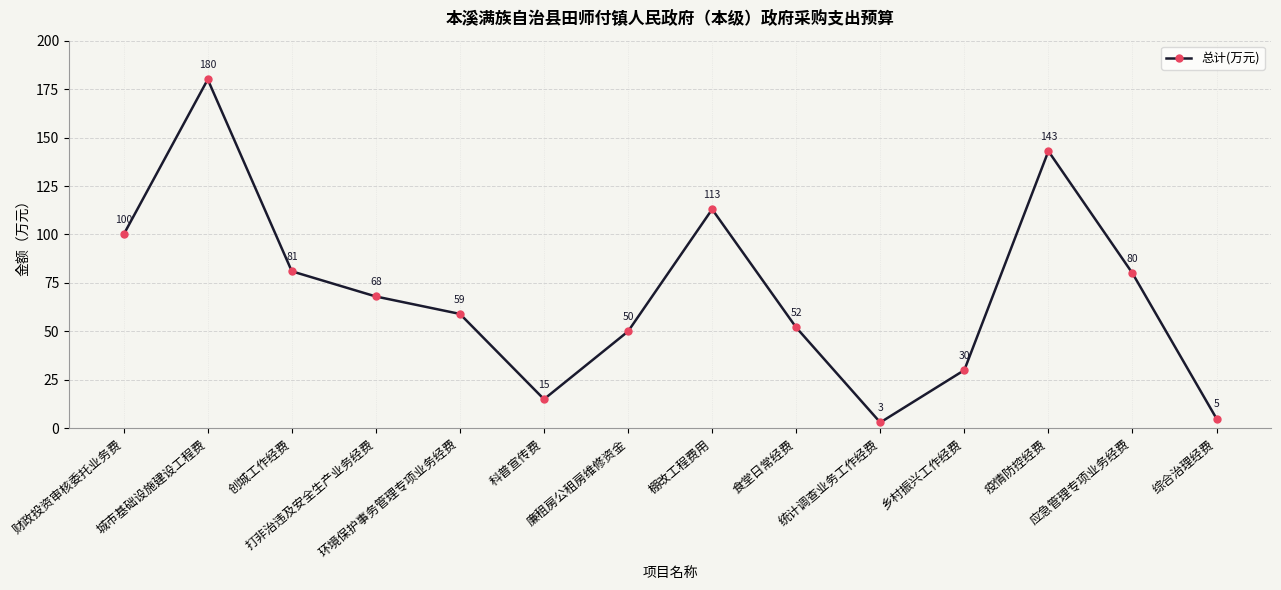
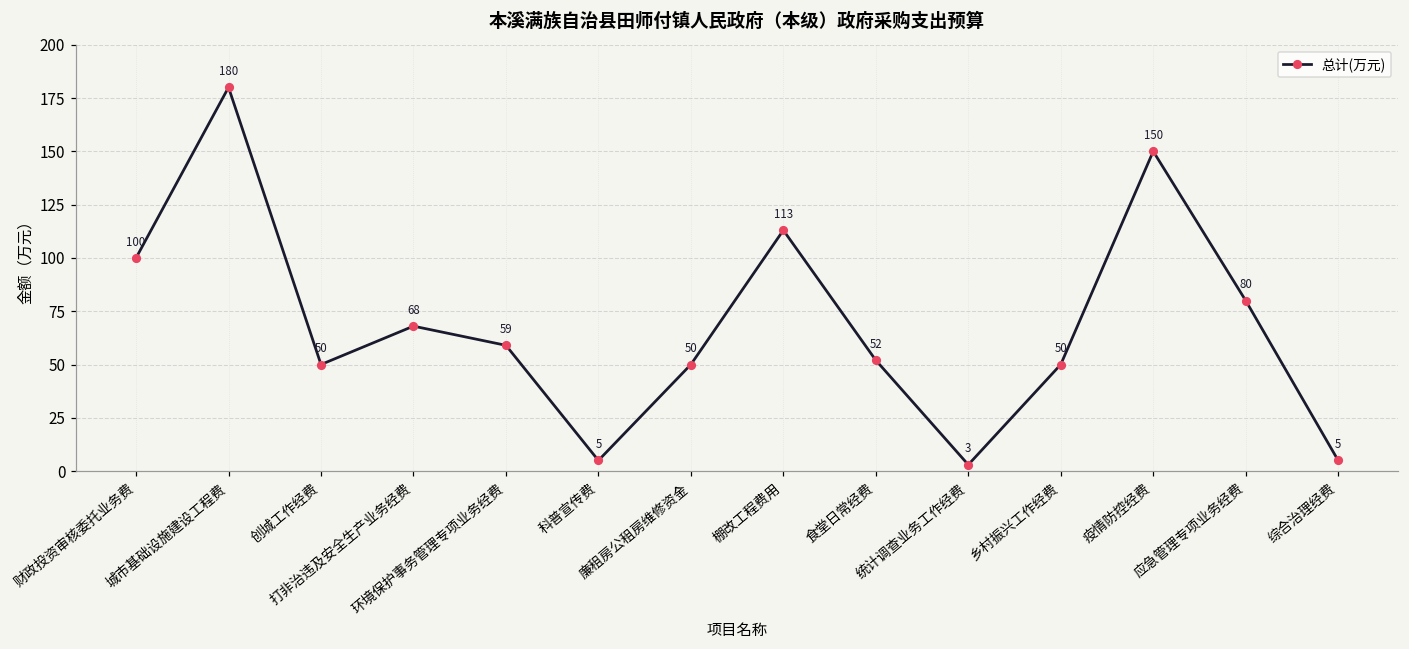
  {
    "财政投资审核委托业务费": 100,
    "城市基础设施建设工程费": 180,
-   "创城工作经费": 81,
+   "创城工作经费": 50,
    "打非治违及安全生产业务经费": 68,
    "环境保护事务管理专项业务经费": 59,
-   "科普宣传费": 15,
+   "科普宣传费": 5,
    "廉租房公租房维修资金": 50,
    "棚改工程费用": 113,
    "食堂日常经费": 52,
    "统计调查业务工作经费": 3,
-   "乡村振兴工作经费": 30,
-   "疫情防控经费": 143,
+   "乡村振兴工作经费": 50,
+   "疫情防控经费": 150,
    "应急管理专项业务经费": 80,
    "综合治理经费": 5
  }
